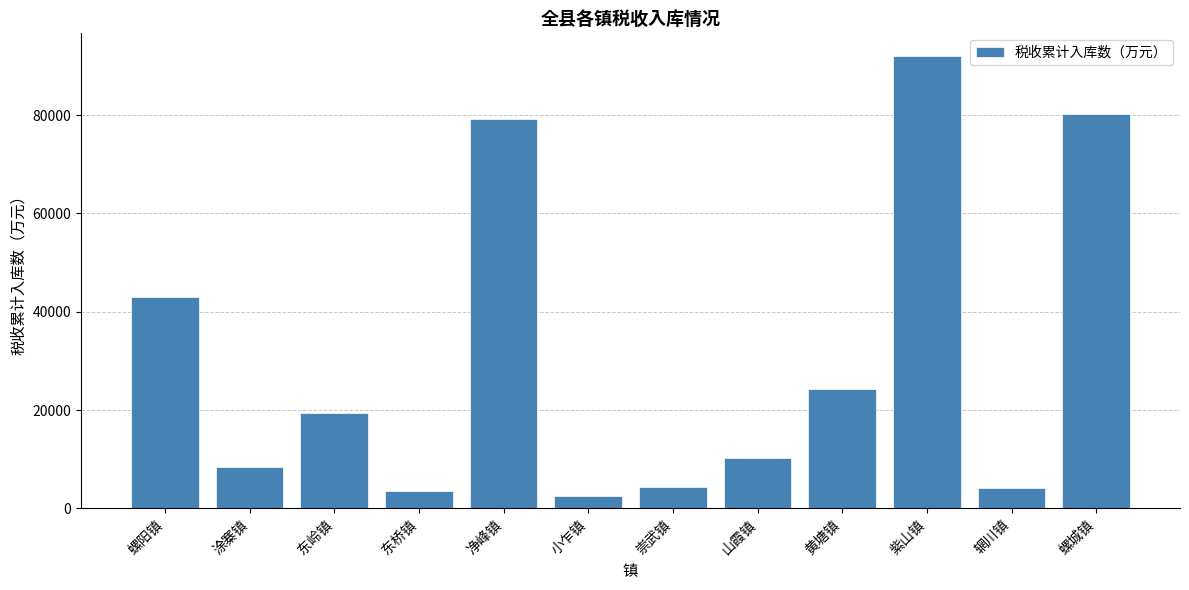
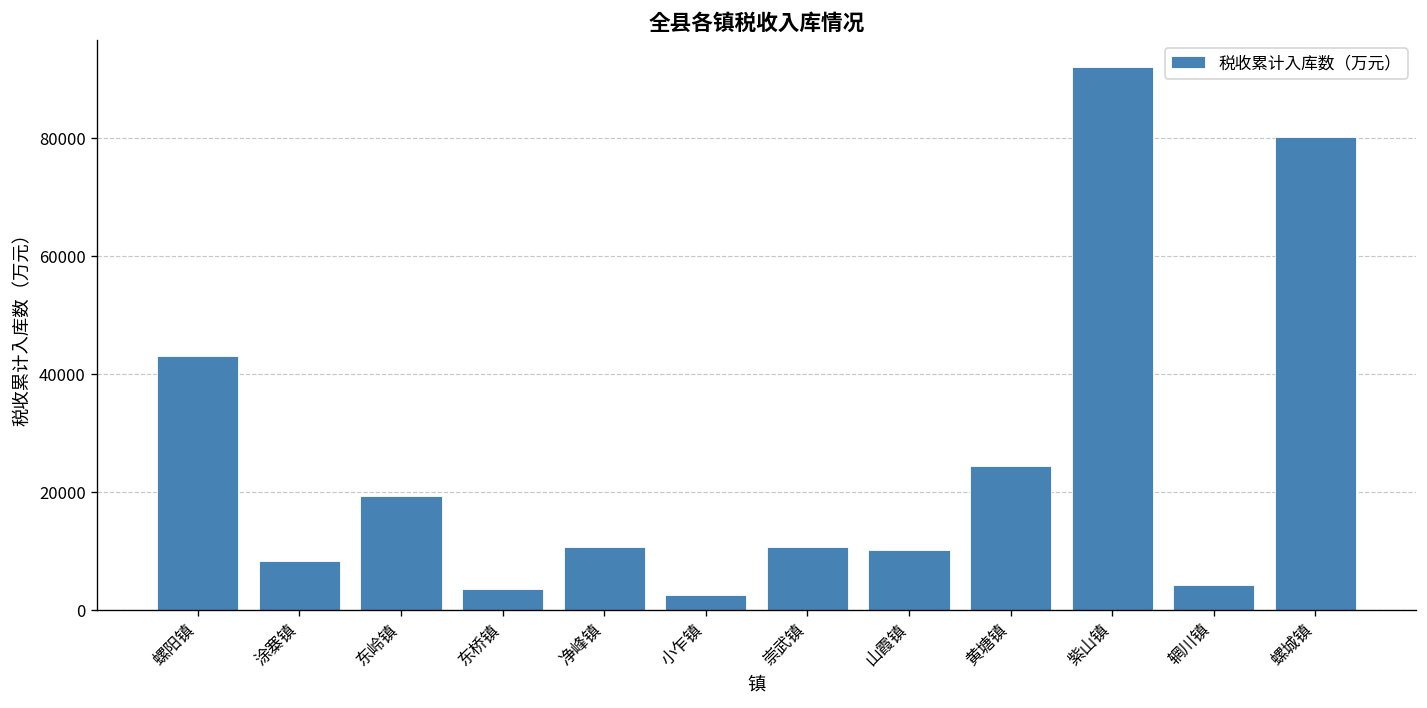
  {
    "螺阳镇": 43000,
    "涂寨镇": 8000,
    "东岭镇": 19000,
    "东桥镇": 4000,
-   "净峰镇": 79000,
+   "净峰镇": 11000,
    "小乍镇": 2000,
-   "崇武镇": 4000,
+   "崇武镇": 11000,
    "山霞镇": 10000,
    "黄塘镇": 24000,
    "紫山镇": 92000,
    "辋川镇": 4000,
    "螺城镇": 80000
  }
